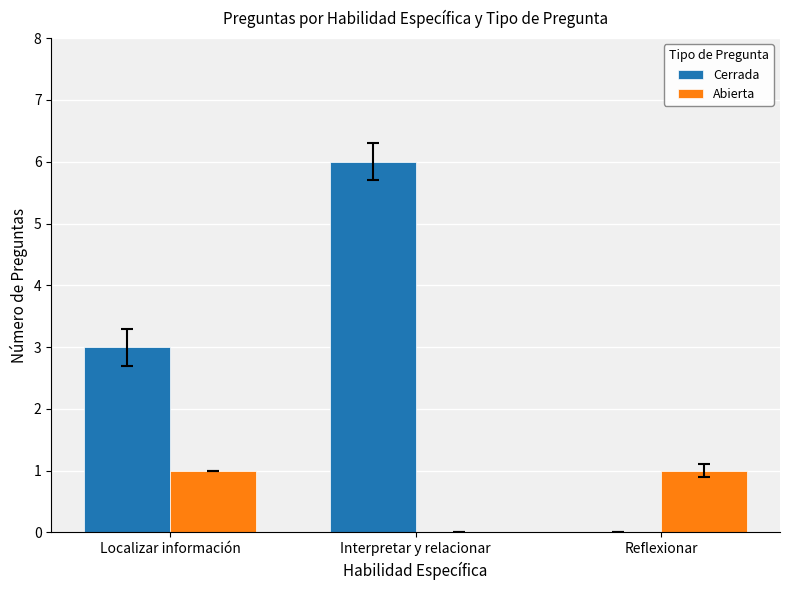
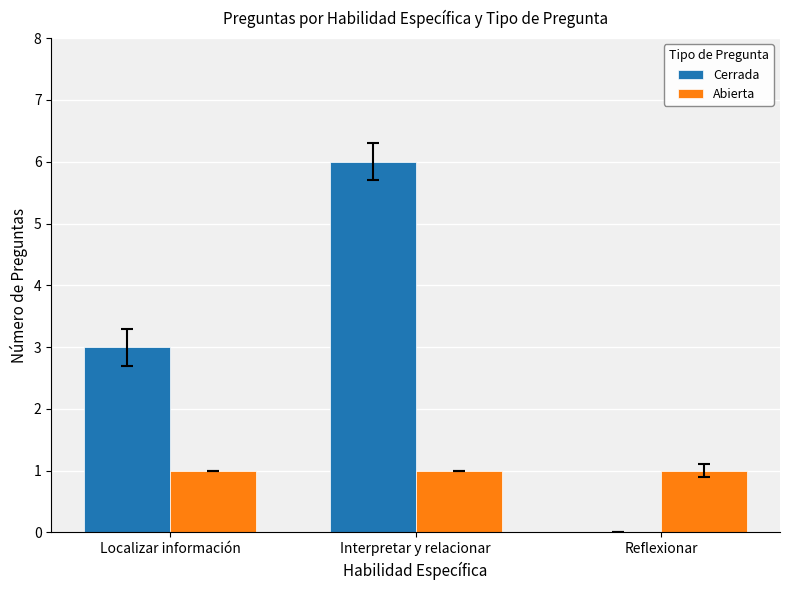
  {
    "Abierta": {
      "Localizar información": 1,
-     "Interpretar y relacionar": 0,
+     "Interpretar y relacionar": 1,
      "Reflexionar": 1
    }
  }
